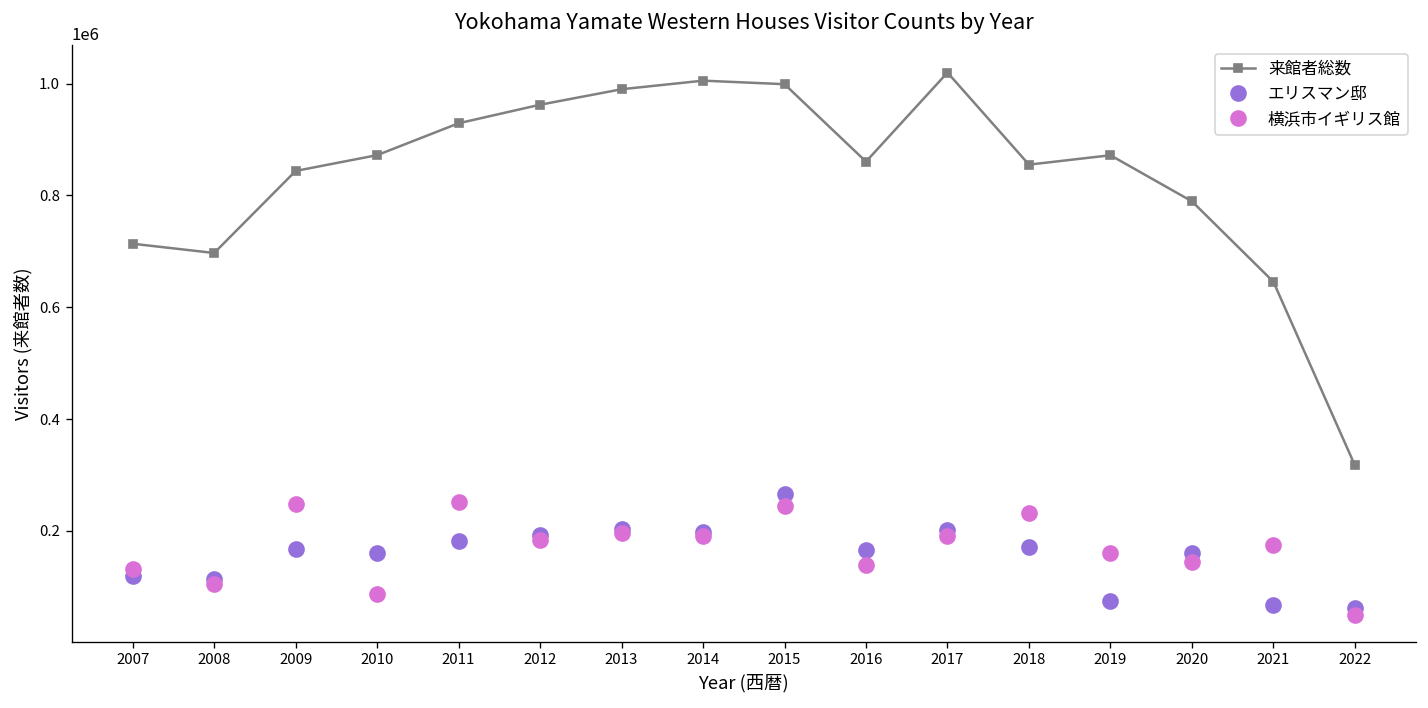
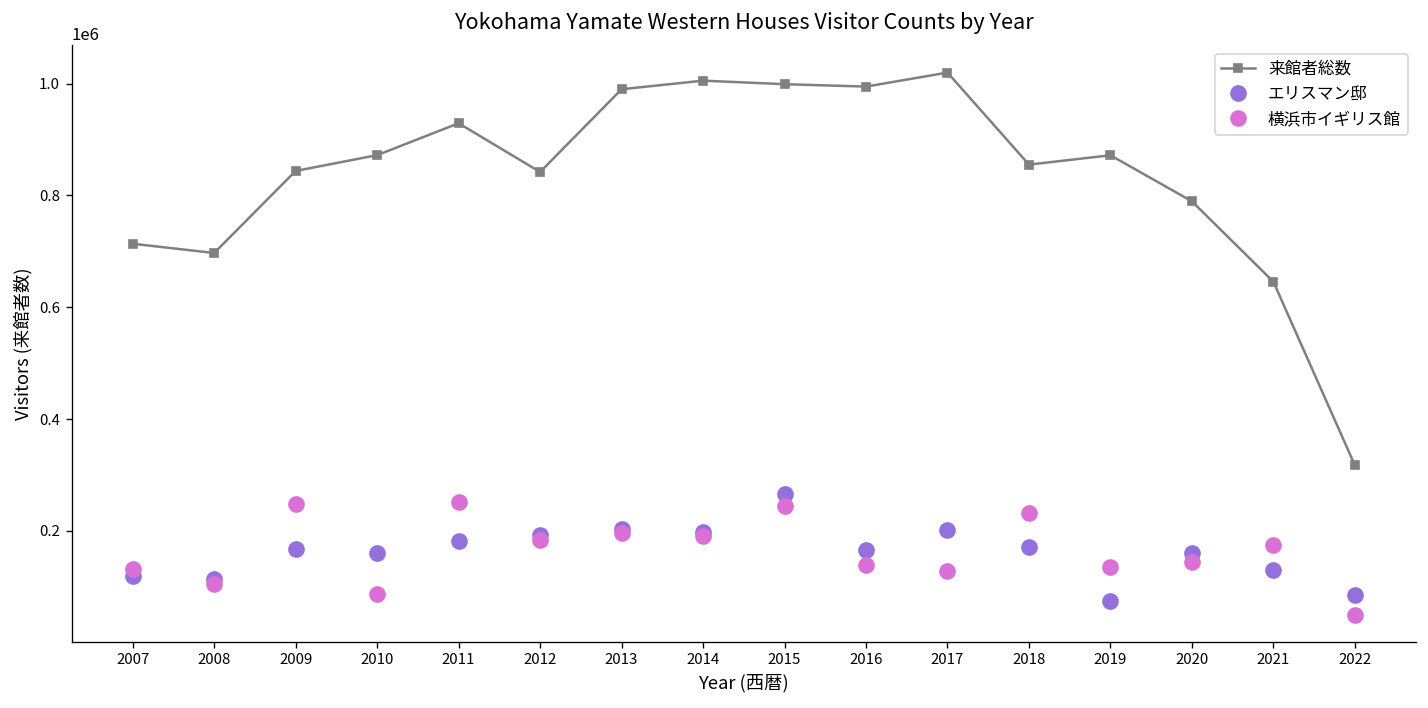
  {
    "来館者総数": {
      "2007": 710000,
      "2008": 700000,
      "2009": 840000,
      "2010": 870000,
      "2011": 930000,
-     "2012": 960000,
+     "2012": 840000,
      "2013": 990000,
      "2014": 1010000,
      "2015": 1000000,
-     "2016": 860000,
+     "2016": 990000,
      "2017": 1020000,
      "2018": 860000,
      "2019": 870000,
      "2020": 790000,
      "2021": 650000,
      "2022": 320000
    },
    "エリスマン邸": {
      "2007": 120000,
      "2008": 110000,
      "2009": 170000,
      "2010": 160000,
      "2011": 180000,
      "2012": 190000,
      "2013": 200000,
      "2014": 200000,
      "2015": 270000,
      "2016": 160000,
      "2017": 200000,
      "2018": 170000,
      "2019": 70000,
      "2020": 160000,
-     "2021": 70000,
-     "2022": 60000
+     "2021": 130000,
+     "2022": 90000
    },
    "横浜市イギリス館": {
      "2007": 130000,
      "2008": 110000,
      "2009": 250000,
      "2010": 90000,
      "2011": 250000,
      "2012": 180000,
      "2013": 200000,
      "2014": 190000,
      "2015": 250000,
      "2016": 140000,
-     "2017": 190000,
+     "2017": 130000,
      "2018": 230000,
-     "2019": 160000,
+     "2019": 140000,
      "2020": 140000,
      "2021": 170000,
      "2022": 50000
    }
  }
